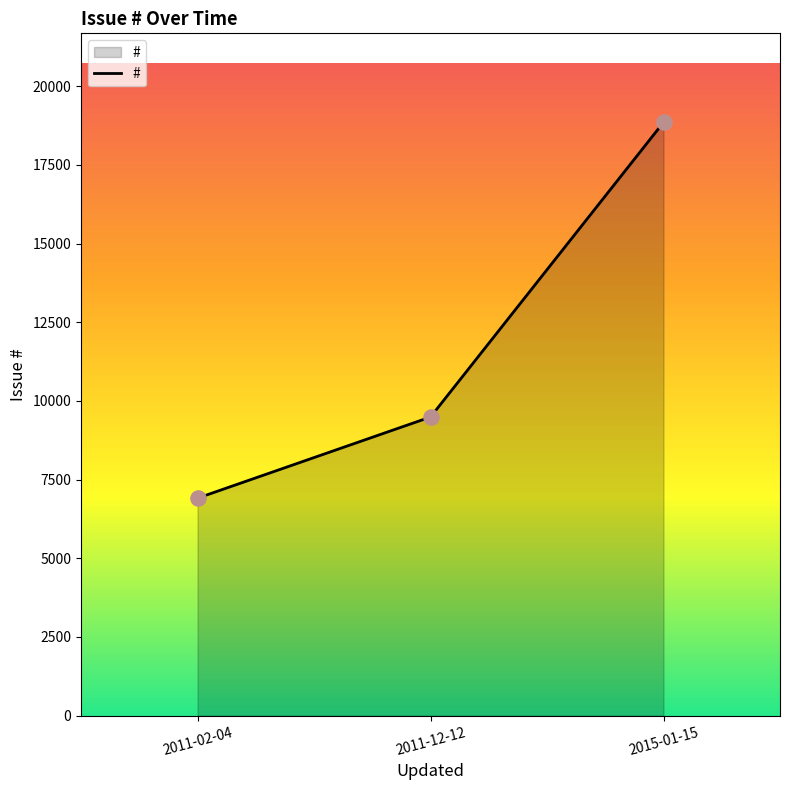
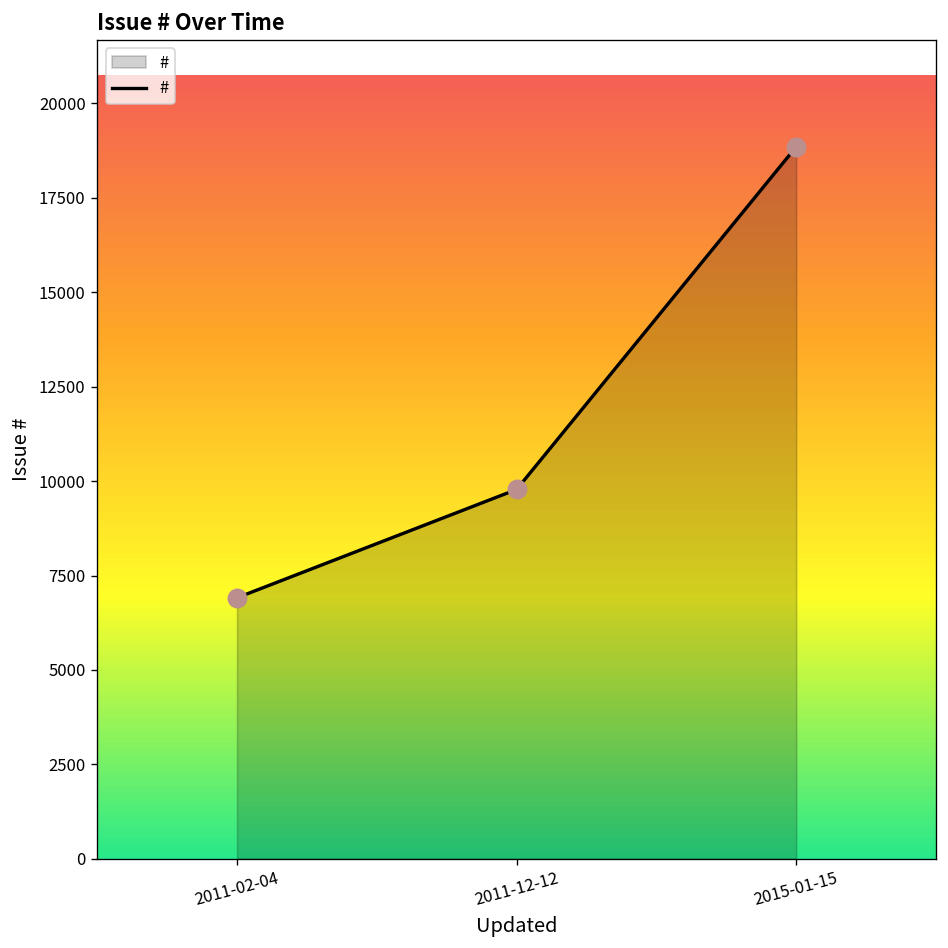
  {
    "2011-02-04": 6900,
-   "2011-12-12": 9500,
+   "2011-12-12": 9800,
    "2015-01-15": 18900
  }
